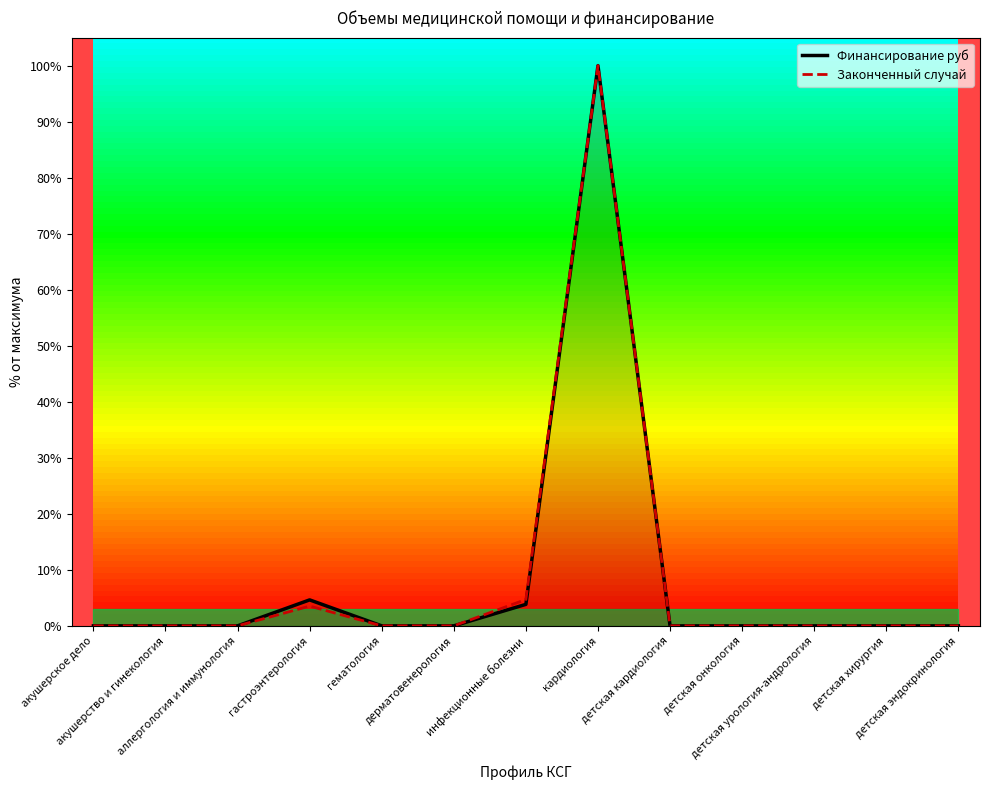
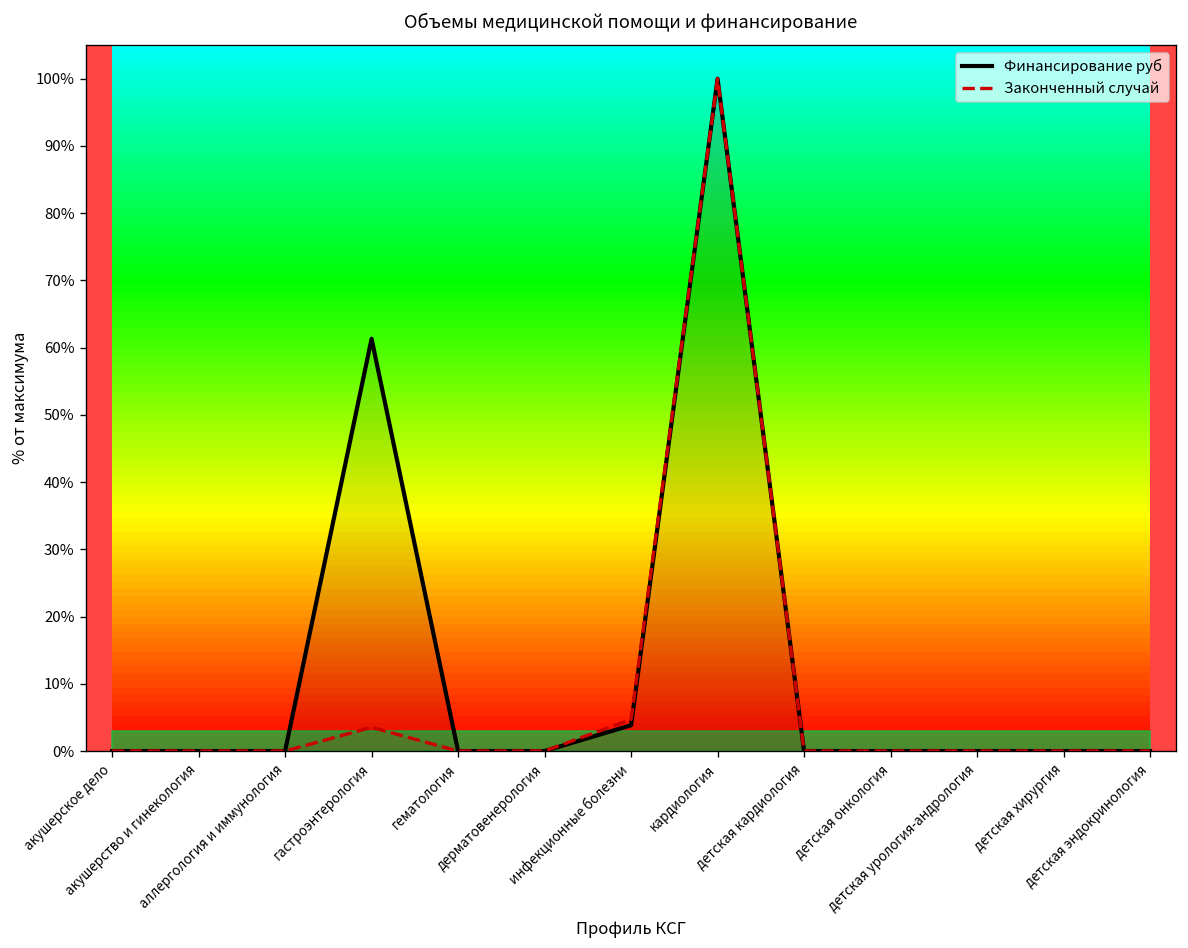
  {
    "Финансирование руб": {
-     "гастроэнтерология": "5%",
+     "гастроэнтерология": "61%",
      "инфекционные болезни": "4%"
    }
  }
